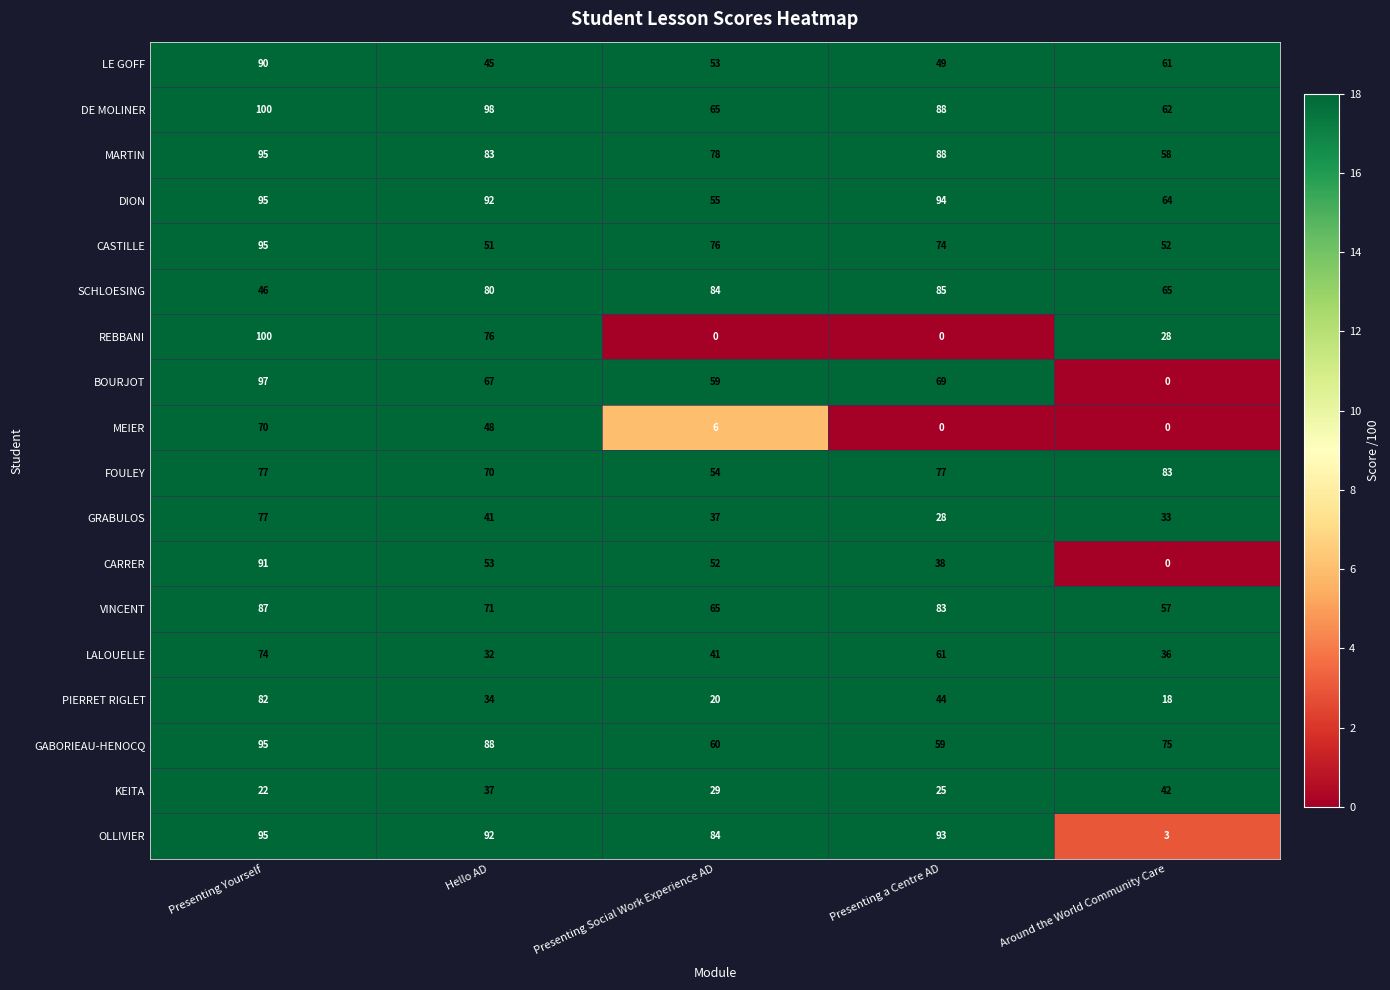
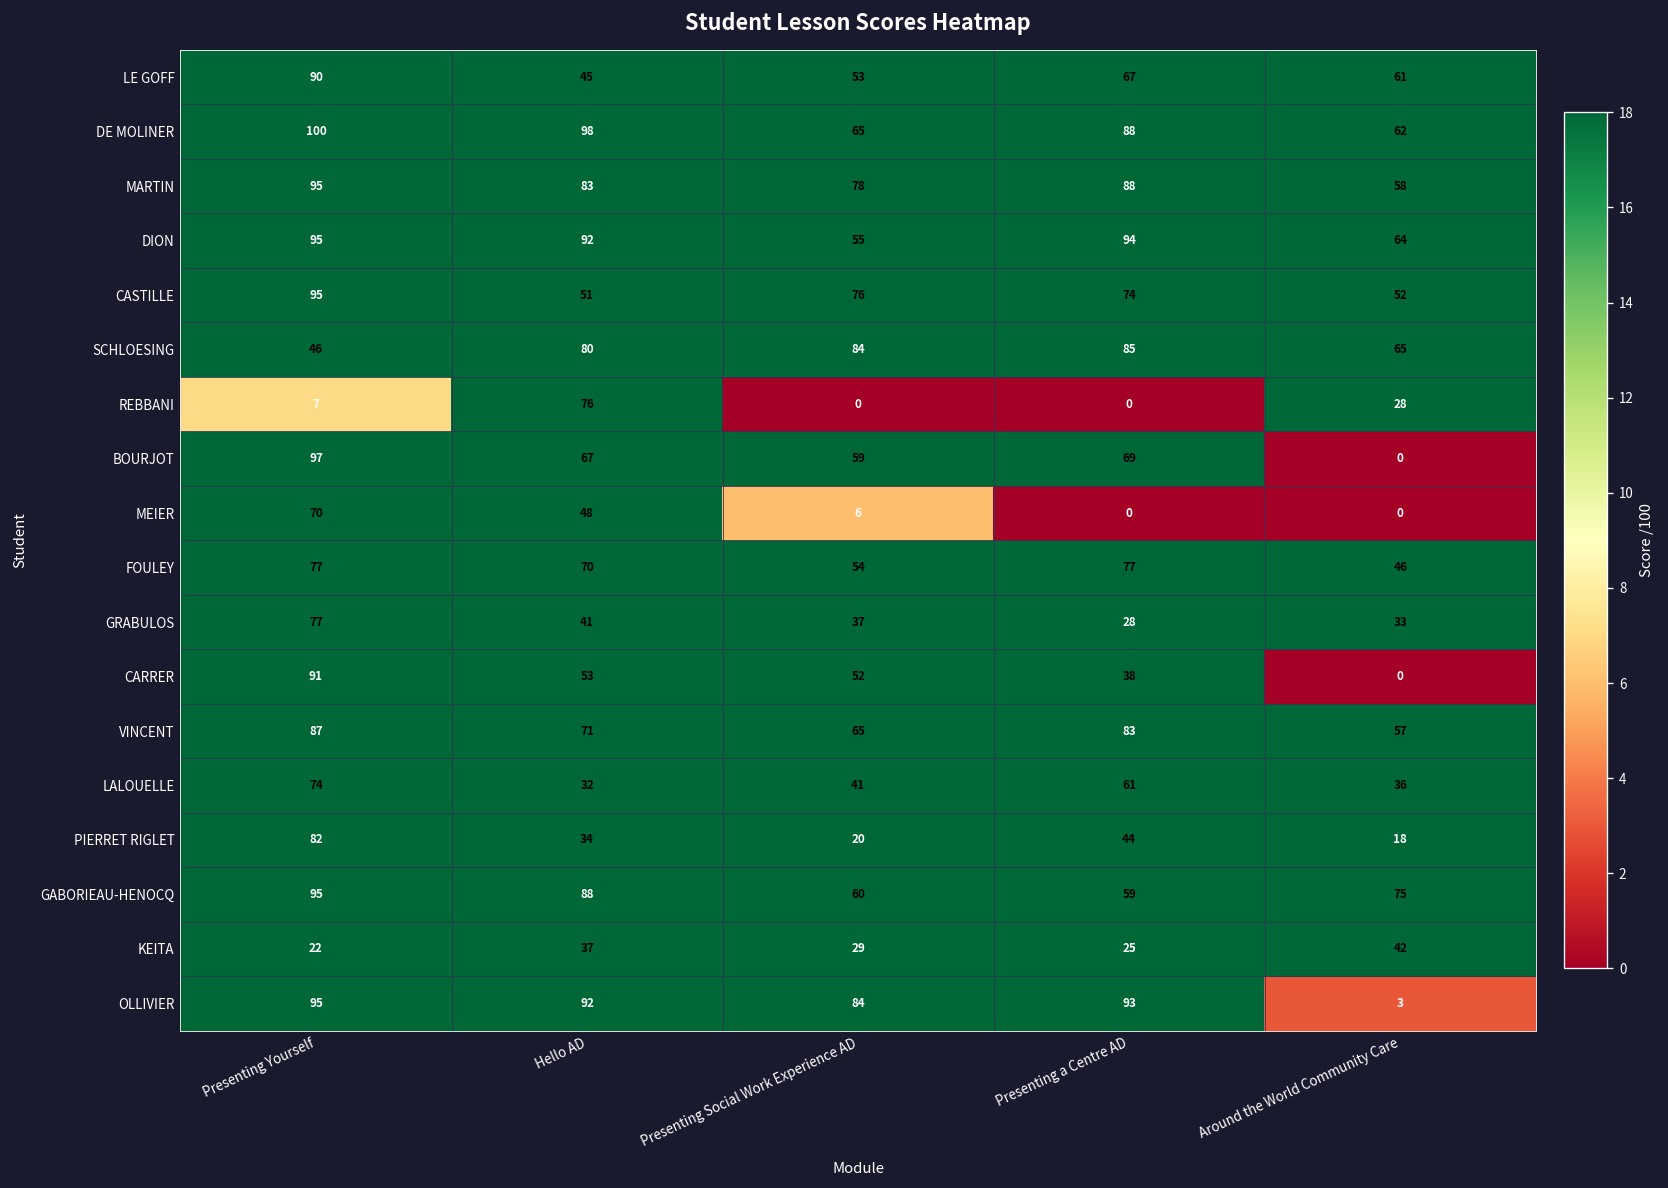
  {
    "LE GOFF": {
      "Presenting Yourself": 90,
      "Hello AD": 45,
      "Presenting Social Work Experience AD": 53,
-     "Presenting a Centre AD": 49,
+     "Presenting a Centre AD": 67,
      "Around the World Community Care": 61
    },
    "DE MOLINER": {
      "Presenting Yourself": 100,
      "Hello AD": 98,
      "Presenting Social Work Experience AD": 65,
      "Presenting a Centre AD": 88,
      "Around the World Community Care": 62
    },
    "MARTIN": {
      "Presenting Yourself": 95,
      "Hello AD": 83,
      "Presenting Social Work Experience AD": 78,
      "Presenting a Centre AD": 88,
      "Around the World Community Care": 58
    },
    "DION": {
      "Presenting Yourself": 95,
      "Hello AD": 92,
      "Presenting Social Work Experience AD": 55,
      "Presenting a Centre AD": 94,
      "Around the World Community Care": 64
    },
    "CASTILLE": {
      "Presenting Yourself": 95,
      "Hello AD": 51,
      "Presenting Social Work Experience AD": 76,
      "Presenting a Centre AD": 74,
      "Around the World Community Care": 52
    },
    "SCHLOESING": {
      "Presenting Yourself": 46,
      "Hello AD": 80,
      "Presenting Social Work Experience AD": 84,
      "Presenting a Centre AD": 85,
      "Around the World Community Care": 65
    },
    "REBBANI": {
-     "Presenting Yourself": 100,
+     "Presenting Yourself": 7,
      "Hello AD": 76,
      "Presenting Social Work Experience AD": 0,
      "Presenting a Centre AD": 0,
      "Around the World Community Care": 28
    },
    "BOURJOT": {
      "Presenting Yourself": 97,
      "Hello AD": 67,
      "Presenting Social Work Experience AD": 59,
      "Presenting a Centre AD": 69,
      "Around the World Community Care": 0
    },
    "MEIER": {
      "Presenting Yourself": 70,
      "Hello AD": 48,
      "Presenting Social Work Experience AD": 6,
      "Presenting a Centre AD": 0,
      "Around the World Community Care": 0
    },
    "FOULEY": {
      "Presenting Yourself": 77,
      "Hello AD": 70,
      "Presenting Social Work Experience AD": 54,
      "Presenting a Centre AD": 77,
-     "Around the World Community Care": 83
+     "Around the World Community Care": 46
    },
    "GRABULOS": {
      "Presenting Yourself": 77,
      "Hello AD": 41,
      "Presenting Social Work Experience AD": 37,
      "Presenting a Centre AD": 28,
      "Around the World Community Care": 33
    },
    "CARRER": {
      "Presenting Yourself": 91,
      "Hello AD": 53,
      "Presenting Social Work Experience AD": 52,
      "Presenting a Centre AD": 38,
      "Around the World Community Care": 0
    },
    "VINCENT": {
      "Presenting Yourself": 87,
      "Hello AD": 71,
      "Presenting Social Work Experience AD": 65,
      "Presenting a Centre AD": 83,
      "Around the World Community Care": 57
    },
    "LALOUELLE": {
      "Presenting Yourself": 74,
      "Hello AD": 32,
      "Presenting Social Work Experience AD": 41,
      "Presenting a Centre AD": 61,
      "Around the World Community Care": 36
    },
    "PIERRET RIGLET": {
      "Presenting Yourself": 82,
      "Hello AD": 34,
      "Presenting Social Work Experience AD": 20,
      "Presenting a Centre AD": 44,
      "Around the World Community Care": 18
    },
    "GABORIEAU-HENOCQ": {
      "Presenting Yourself": 95,
      "Hello AD": 88,
      "Presenting Social Work Experience AD": 60,
      "Presenting a Centre AD": 59,
      "Around the World Community Care": 75
    },
    "KEITA": {
      "Presenting Yourself": 22,
      "Hello AD": 37,
      "Presenting Social Work Experience AD": 29,
      "Presenting a Centre AD": 25,
      "Around the World Community Care": 42
    },
    "OLLIVIER": {
      "Presenting Yourself": 95,
      "Hello AD": 92,
      "Presenting Social Work Experience AD": 84,
      "Presenting a Centre AD": 93,
      "Around the World Community Care": 3
    }
  }
